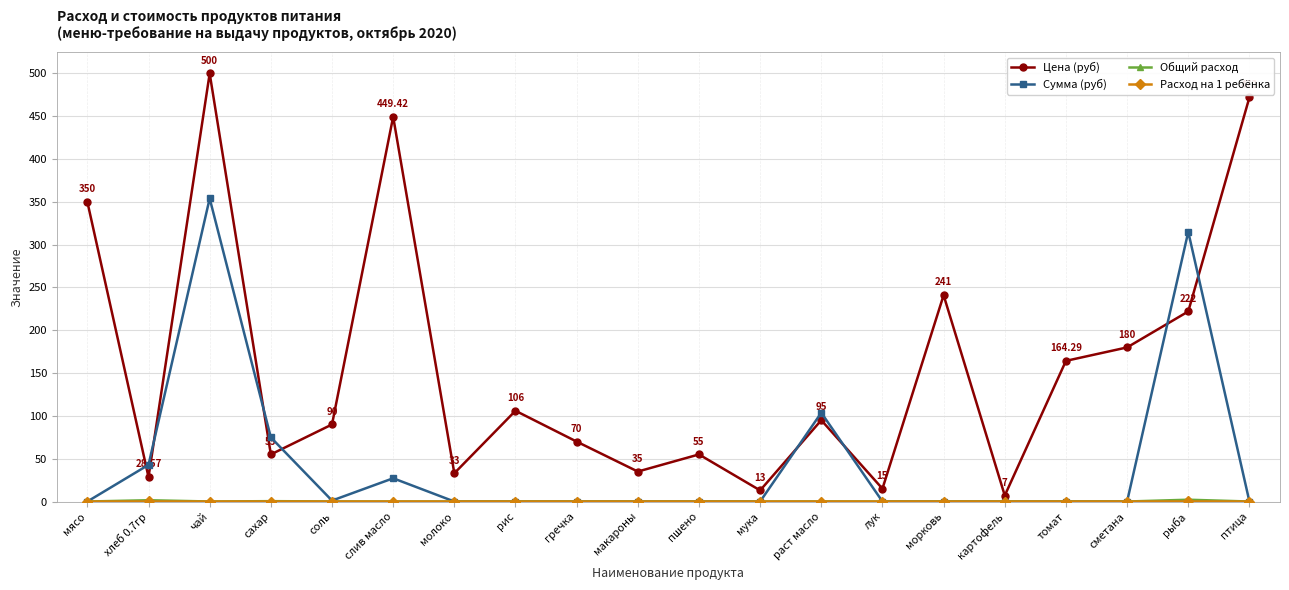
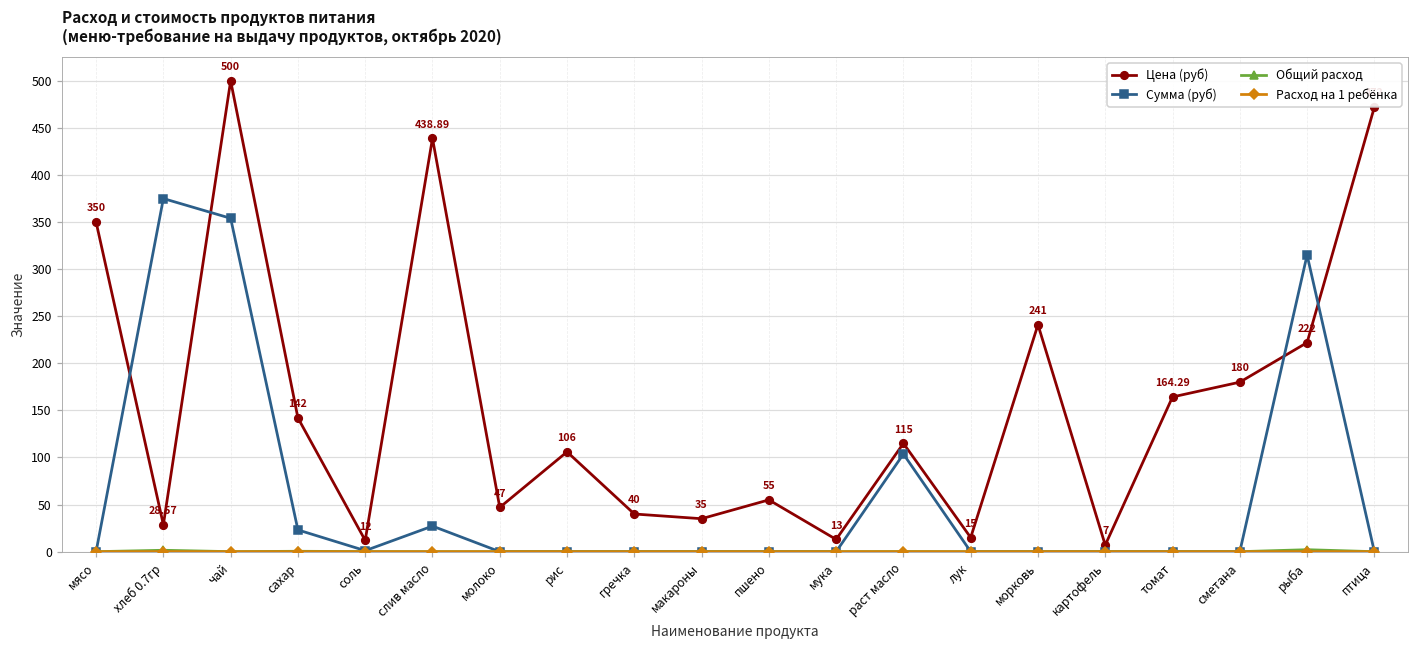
  {
    "Цена (руб)": {
      "мясо": 350,
      "хлеб 0.7гр": 28.57,
      "чай": 500,
-     "сахар": 55,
-     "соль": 90,
-     "слив масло": 449.42,
-     "молоко": 33,
+     "сахар": 142,
+     "соль": 12,
+     "слив масло": 438.89,
+     "молоко": 47,
      "рис": 106,
-     "гречка": 70,
+     "гречка": 40,
      "макароны": 35,
      "пшено": 55,
      "мука": 13,
-     "раст масло": 95,
+     "раст масло": 115,
      "лук": 15,
      "морковь": 241,
      "картофель": 7,
      "томат": 164.29,
      "сметана": 180,
      "рыба": 222
    },
    "Сумма (руб)": {
-     "хлеб 0.7гр": 40,
+     "хлеб 0.7гр": 370,
      "чай": 350,
-     "сахар": 70,
+     "сахар": 20,
      "слив масло": 30,
      "раст масло": 100,
      "рыба": 320
    }
  }
